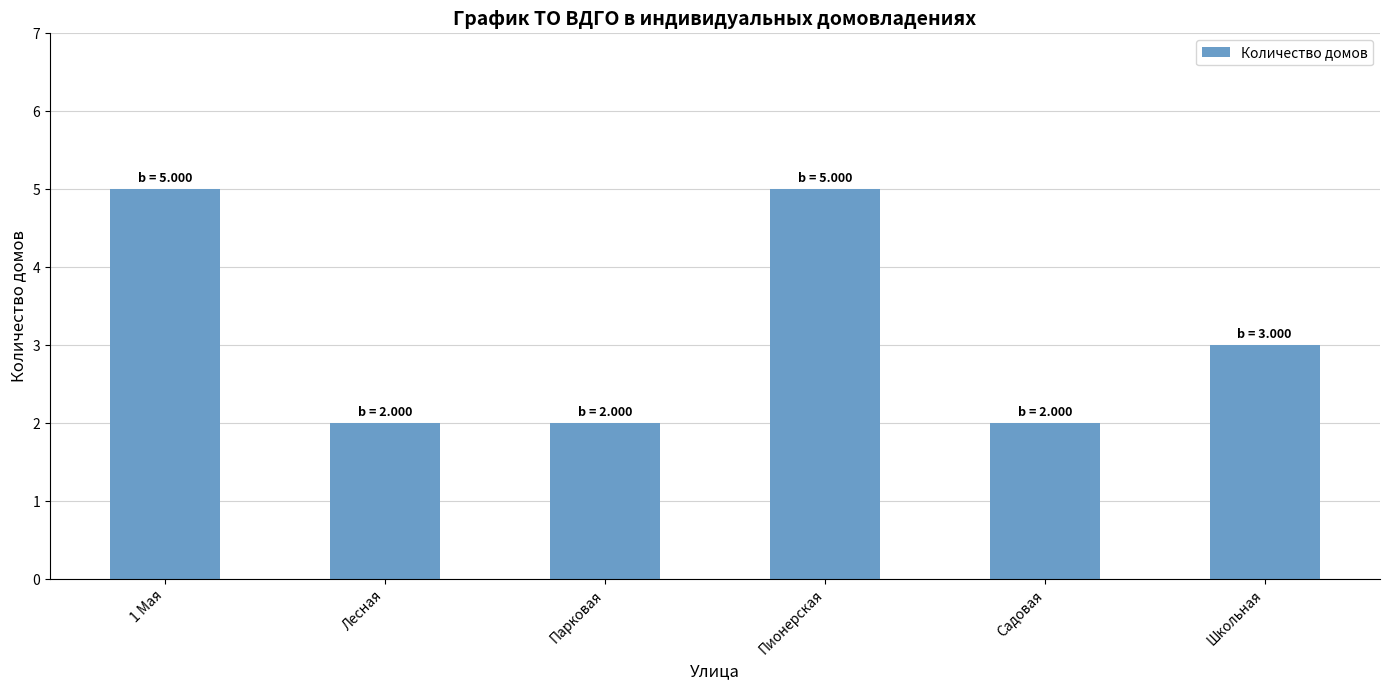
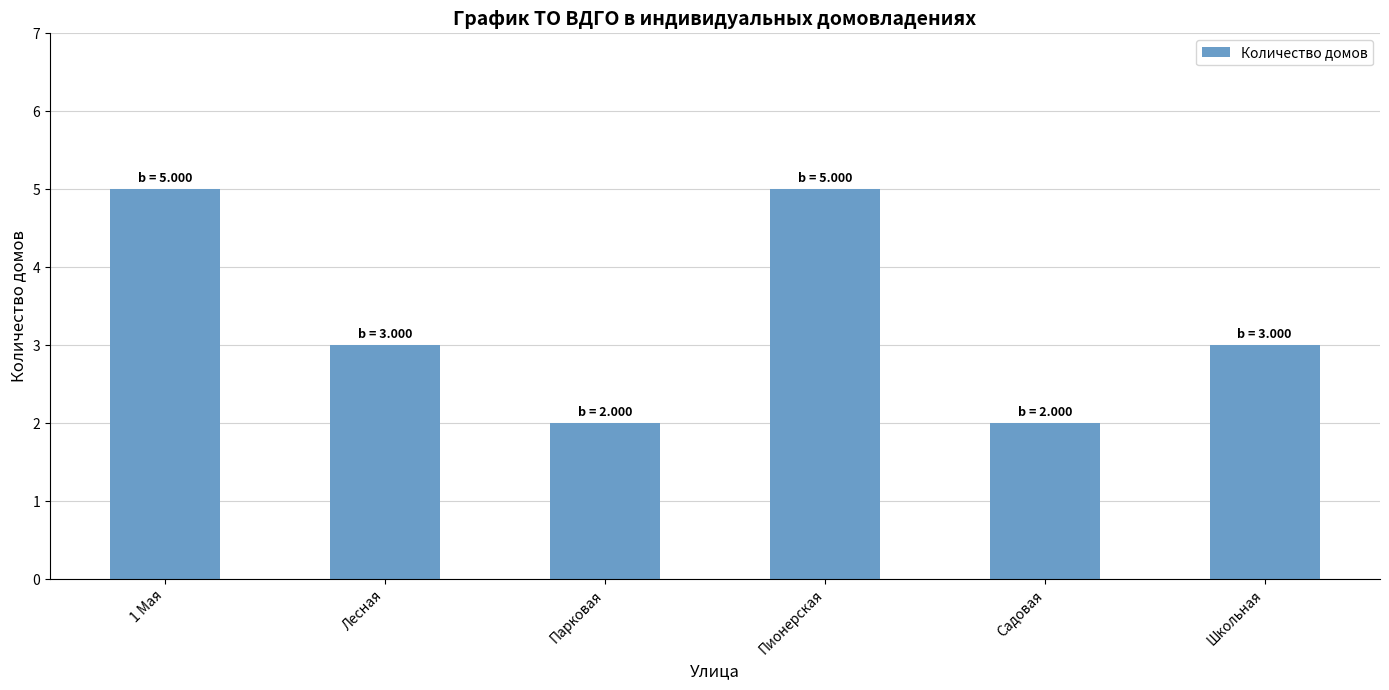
  {
    "1 Мая": 5.000,
-   "Лесная": 2.000,
+   "Лесная": 3.000,
    "Парковая": 2.000,
    "Пионерская": 5.000,
    "Садовая": 2.000,
    "Школьная": 3.000
  }
